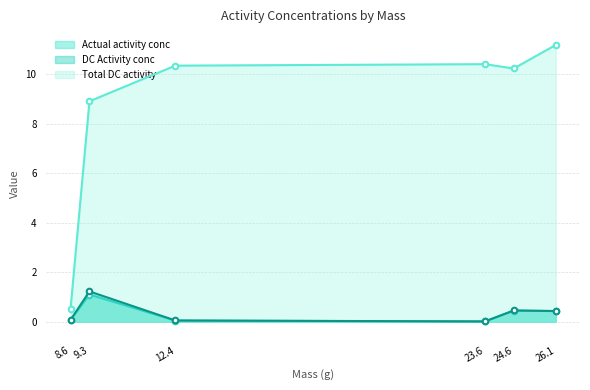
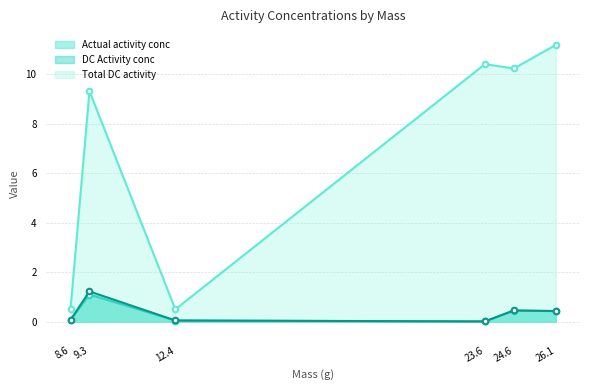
  {
    "Total DC activity": {
      "8.6": 0.5,
-     "9.3": 8.9,
-     "12.4": 10.3,
+     "9.3": 9.3,
+     "12.4": 0.5,
      "23.6": 10.4,
      "24.6": 10.2,
      "26.1": 11.2
    }
  }
